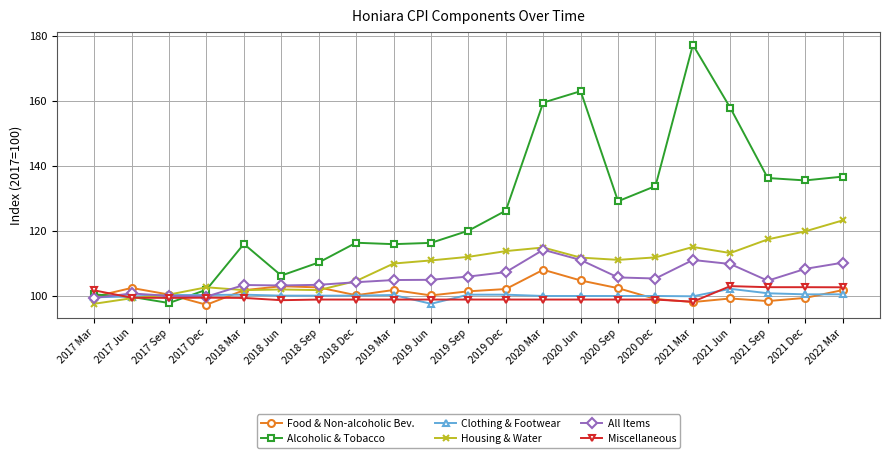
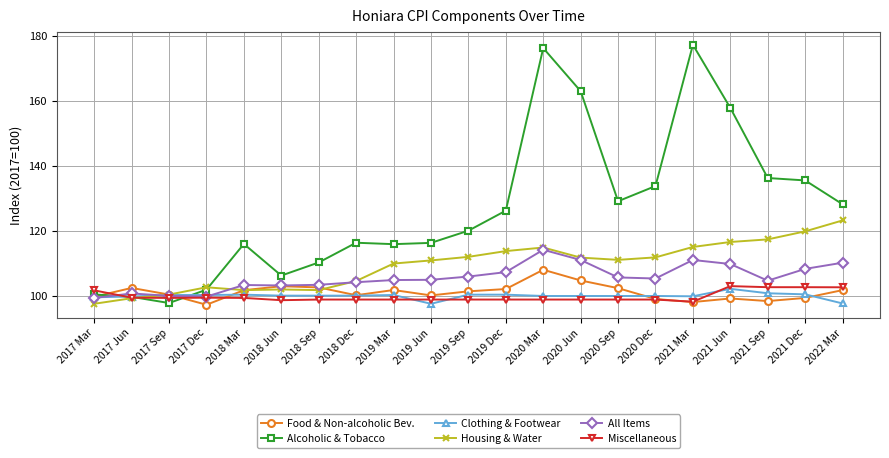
  {
    "Food & Non-alcoholic Bev.": {
      "2017 Jun": 102,
      "2017 Dec": 97,
      "2018 Sep": 103,
      "2019 Mar": 102,
      "2019 Jun": 100,
      "2019 Sep": 101,
      "2019 Dec": 102,
      "2020 Mar": 108,
      "2020 Jun": 105,
      "2020 Sep": 102,
      "2021 Jun": 99,
      "2021 Sep": 98,
      "2021 Dec": 99,
      "2022 Mar": 102
    },
    "Alcoholic & Tobacco": {
      "2017 Sep": 98,
      "2018 Mar": 116,
      "2018 Jun": 106,
      "2018 Sep": 110,
      "2018 Dec": 116,
      "2019 Mar": 116,
      "2019 Jun": 116,
      "2019 Sep": 120,
      "2019 Dec": 126,
-     "2020 Mar": 159,
+     "2020 Mar": 176,
      "2020 Jun": 163,
      "2020 Sep": 129,
      "2020 Dec": 134,
      "2021 Mar": 177,
      "2021 Jun": 158,
      "2021 Sep": 136,
      "2021 Dec": 136,
-     "2022 Mar": 137
+     "2022 Mar": 128
    },
    "Clothing & Footwear": {
      "2018 Mar": 100,
      "2018 Jun": 100,
      "2018 Sep": 100,
      "2019 Mar": 100,
      "2019 Jun": 98,
      "2019 Sep": 100,
      "2019 Dec": 100,
      "2020 Mar": 100,
      "2020 Jun": 100,
      "2020 Sep": 100,
      "2020 Dec": 100,
      "2021 Mar": 100,
      "2021 Jun": 102,
      "2021 Sep": 101,
      "2021 Dec": 101,
-     "2022 Mar": 101
+     "2022 Mar": 98
    },
    "Housing & Water": {
      "2017 Mar": 98,
      "2018 Jun": 102,
      "2018 Sep": 102,
      "2019 Mar": 110,
      "2019 Jun": 111,
      "2019 Sep": 112,
      "2019 Dec": 114,
      "2020 Sep": 111,
      "2020 Dec": 112,
      "2021 Mar": 115,
-     "2021 Jun": 113,
+     "2021 Jun": 117,
      "2021 Sep": 117,
      "2021 Dec": 120,
      "2022 Mar": 123
    },
    "All Items": {
      "2017 Jun": 101,
      "2018 Mar": 103,
      "2018 Sep": 103,
      "2019 Mar": 105,
      "2019 Jun": 105,
      "2019 Sep": 106,
      "2019 Dec": 107,
      "2020 Sep": 106,
      "2020 Dec": 105,
      "2021 Mar": 111,
      "2021 Jun": 110,
      "2021 Sep": 105,
      "2021 Dec": 108,
      "2022 Mar": 110
    },
    "Miscellaneous": {
      "2017 Mar": 102,
      "2018 Mar": 99,
      "2018 Jun": 99,
      "2018 Sep": 99,
      "2018 Dec": 99,
      "2019 Mar": 99,
      "2019 Jun": 99,
      "2019 Sep": 99,
      "2019 Dec": 99,
      "2020 Mar": 99,
      "2020 Jun": 99,
      "2020 Sep": 99,
      "2021 Jun": 103,
      "2021 Sep": 103,
      "2021 Dec": 103,
      "2022 Mar": 103
    }
  }
